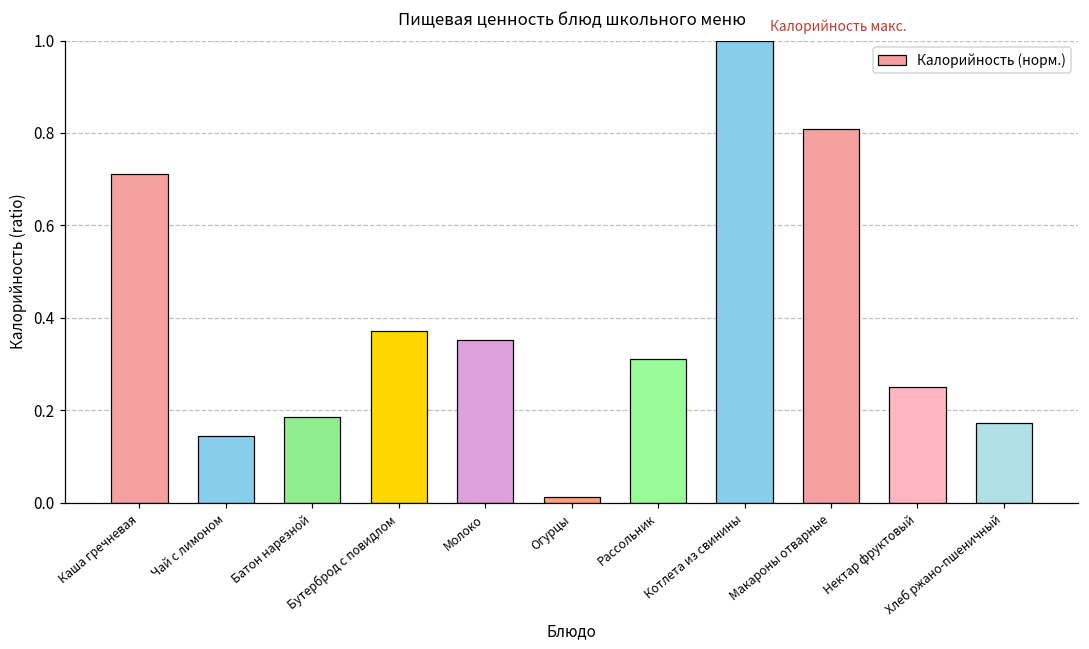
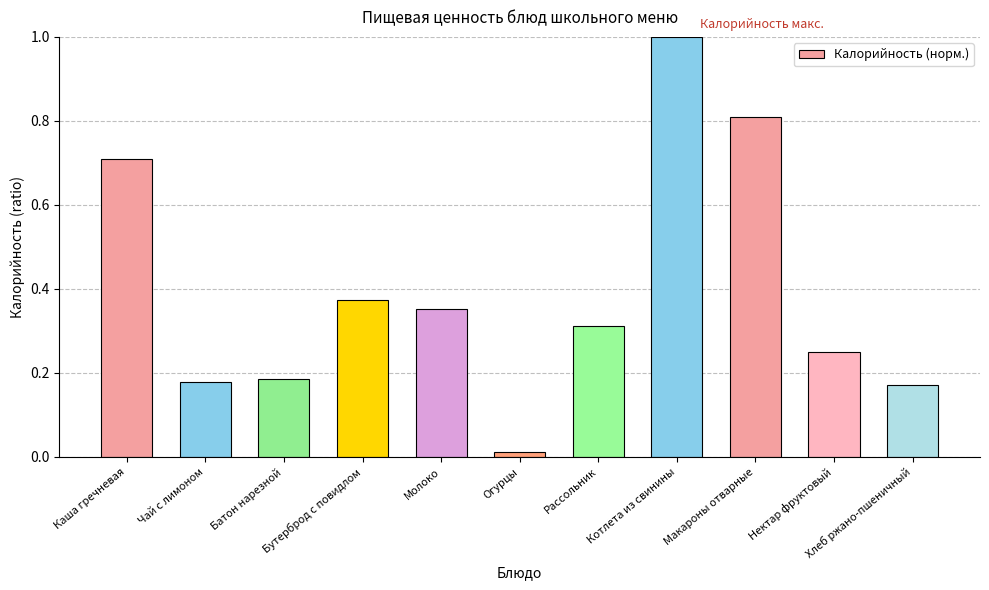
  {
    "Каша гречневая": 0.71,
-   "Чай с лимоном": 0.14,
+   "Чай с лимоном": 0.18,
    "Батон нарезной": 0.19,
    "Бутерброд с повидлом": 0.37,
    "Молоко": 0.35,
    "Огурцы": 0.01,
    "Рассольник": 0.31,
    "Котлета из свинины": 1.00,
    "Макароны отварные": 0.81,
    "Нектар фруктовый": 0.25,
    "Хлеб ржано-пшеничный": 0.17
  }
